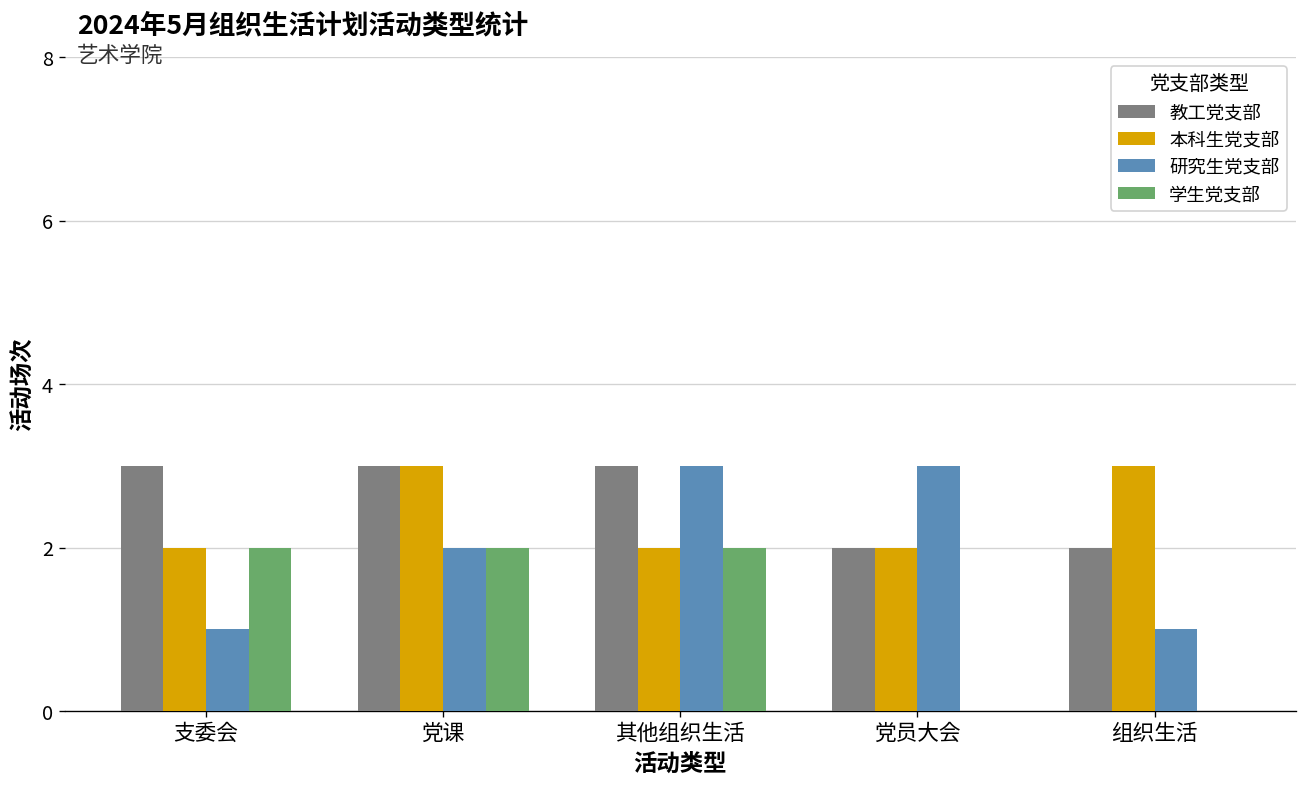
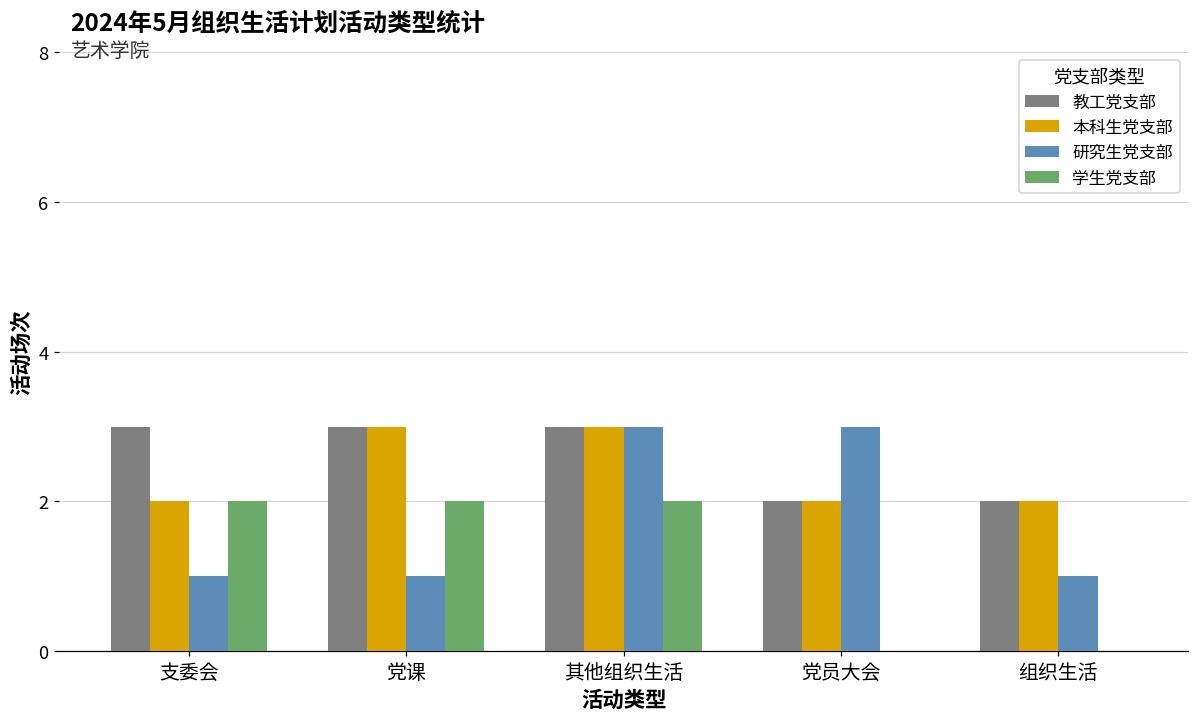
  {
    "本科生党支部": {
      "支委会": 2,
      "党课": 3,
-     "其他组织生活": 2,
+     "其他组织生活": 3,
      "党员大会": 2,
-     "组织生活": 3
+     "组织生活": 2
    },
    "研究生党支部": {
      "支委会": 1,
-     "党课": 2,
+     "党课": 1,
      "其他组织生活": 3,
      "党员大会": 3,
      "组织生活": 1
    }
  }
